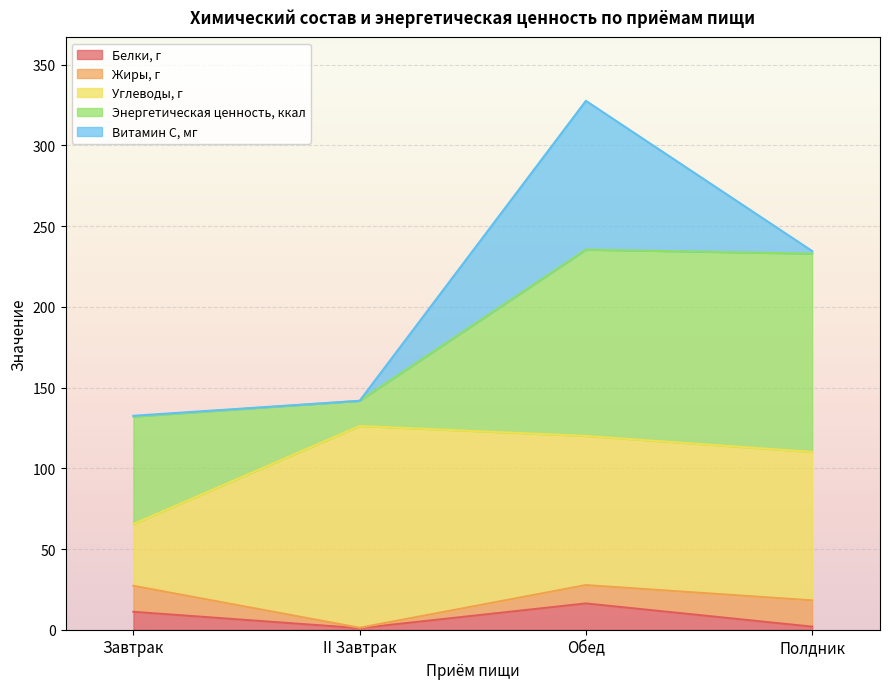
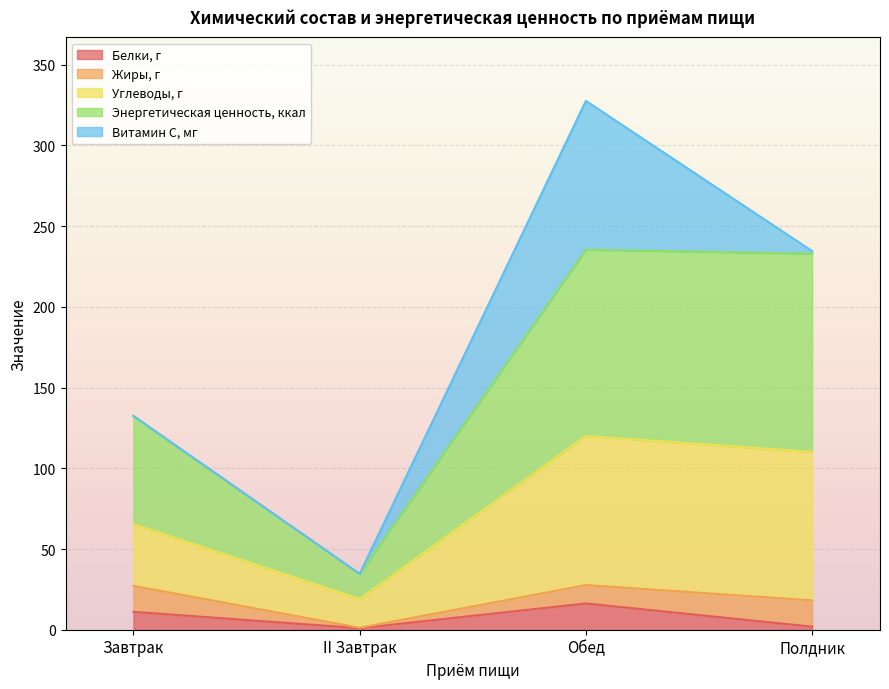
  {
    "Белки, г": {
      "Завтрак": 11,
      "Обед": 16,
      "Полдник": 2
    },
    "Жиры, г": {
      "Завтрак": 16,
      "Обед": 11,
      "Полдник": 16
    },
    "Углеводы, г": {
      "Завтрак": 38,
-     "II Завтрак": 125,
+     "II Завтрак": 18,
      "Обед": 92,
      "Полдник": 92
    },
    "Энергетическая ценность, ккал": {
      "Обед": 115,
      "Полдник": 123
    },
    "Витамин С, мг": {
      "Обед": 92,
      "Полдник": 2
    }
  }
